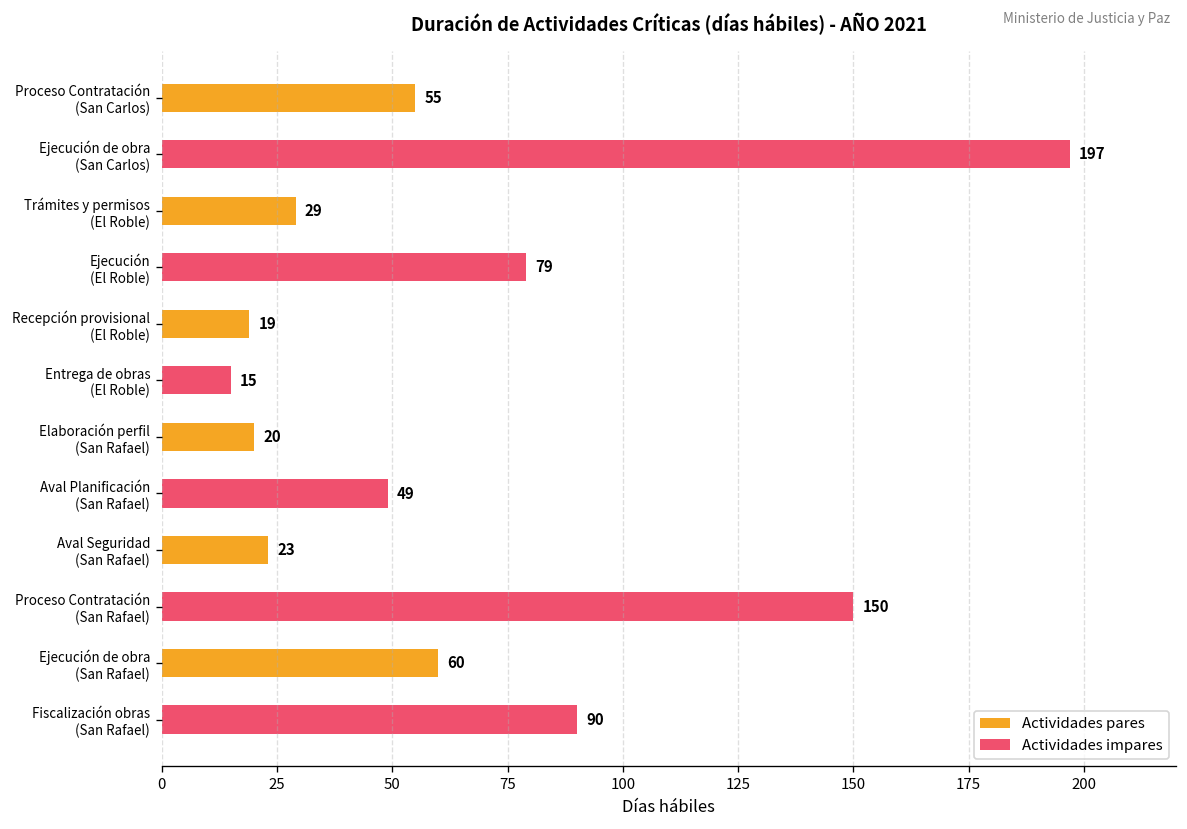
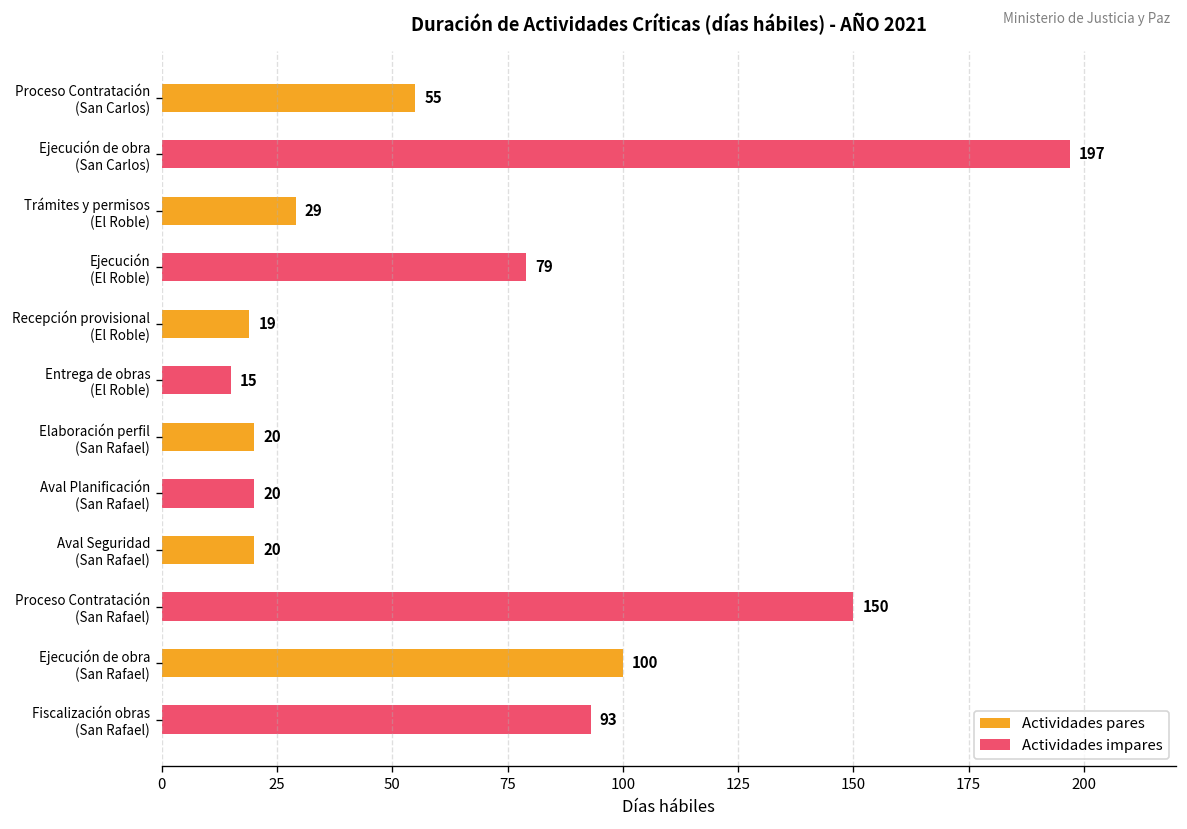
  {
    "Actividades pares": {
      "Proceso Contratación (San Carlos)": 55,
      "Trámites y permisos (El Roble)": 29,
      "Recepción provisional (El Roble)": 19,
      "Elaboración perfil (San Rafael)": 20,
-     "Aval Seguridad (San Rafael)": 23,
-     "Ejecución de obra (San Rafael)": 60
+     "Aval Seguridad (San Rafael)": 20,
+     "Ejecución de obra (San Rafael)": 100
    },
    "Actividades impares": {
      "Ejecución de obra (San Carlos)": 197,
      "Ejecución (El Roble)": 79,
      "Entrega de obras (El Roble)": 15,
-     "Aval Planificación (San Rafael)": 49,
+     "Aval Planificación (San Rafael)": 20,
      "Proceso Contratación (San Rafael)": 150,
-     "Fiscalización obras (San Rafael)": 90
+     "Fiscalización obras (San Rafael)": 93
    }
  }
